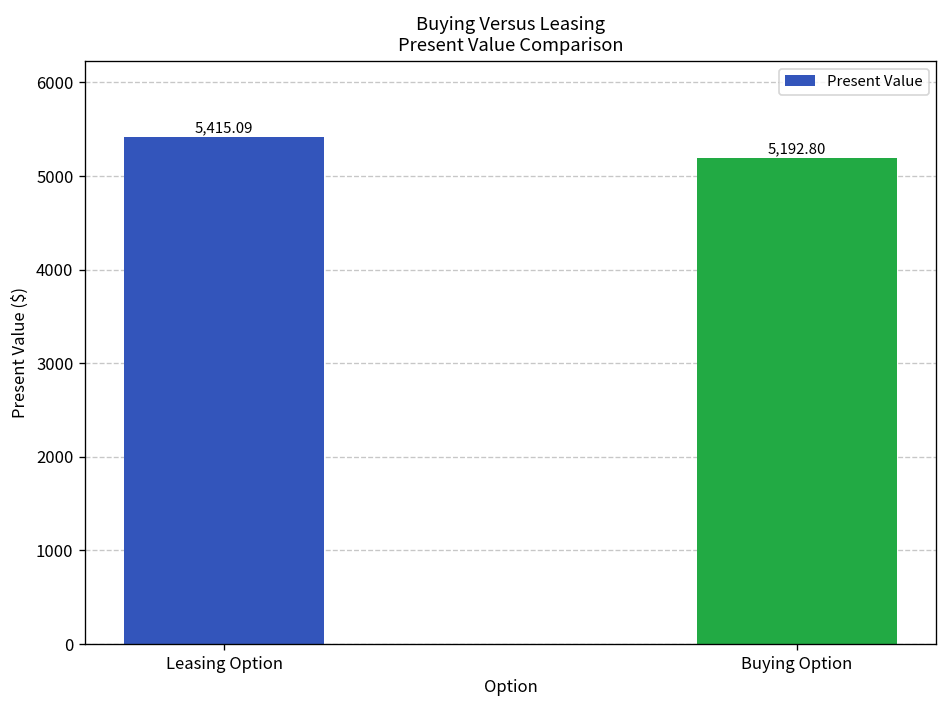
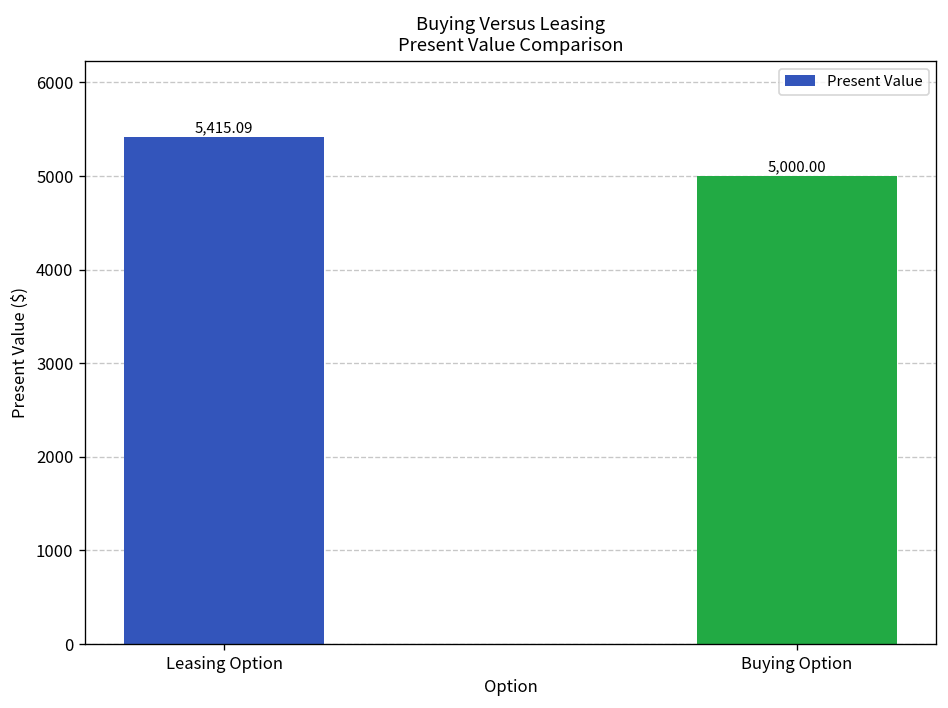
  {
    "Leasing Option": "5,415.09",
-   "Buying Option": "5,192.80"
+   "Buying Option": "5,000.00"
  }
